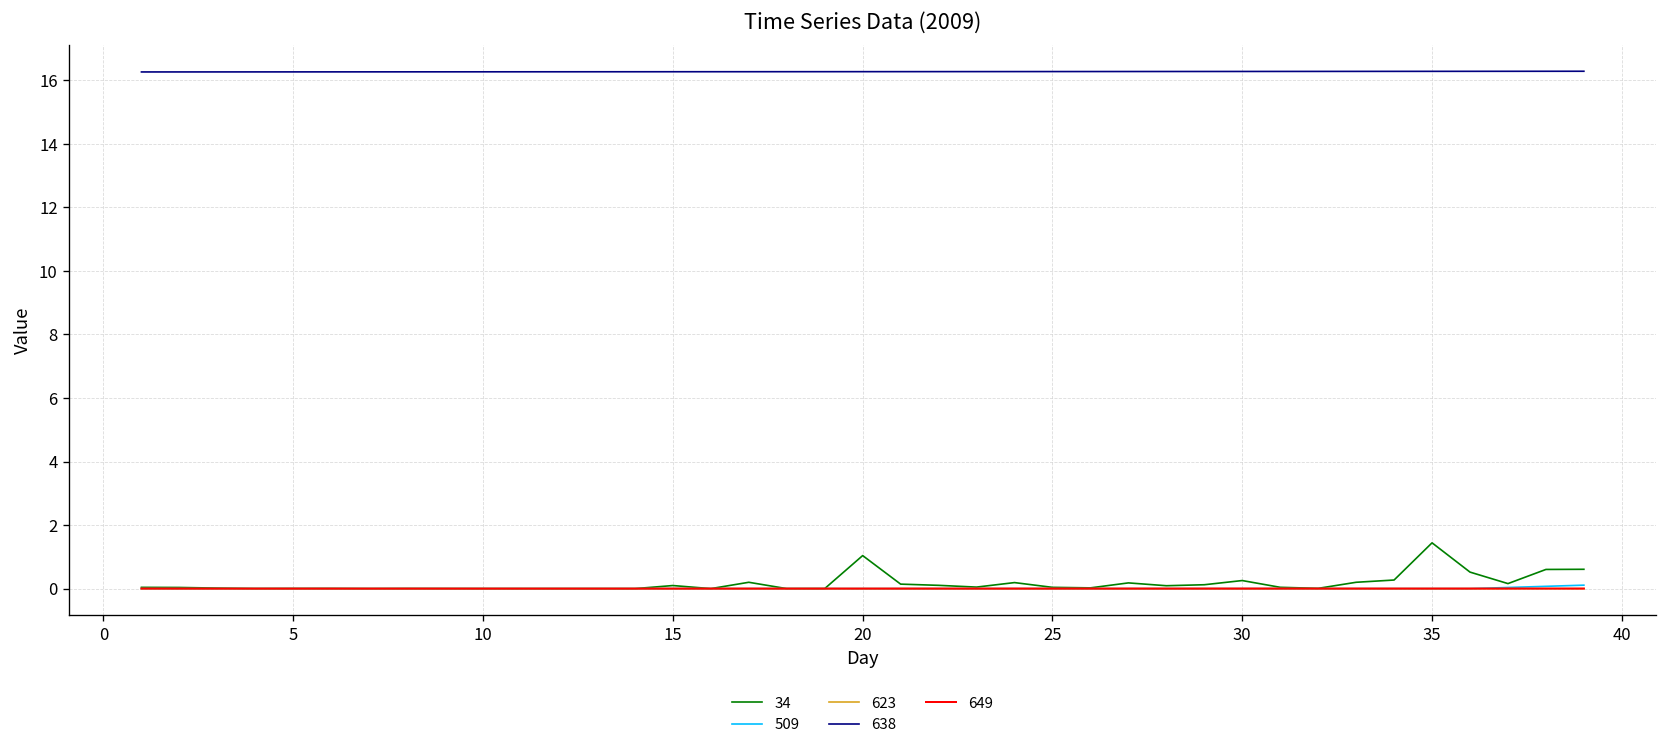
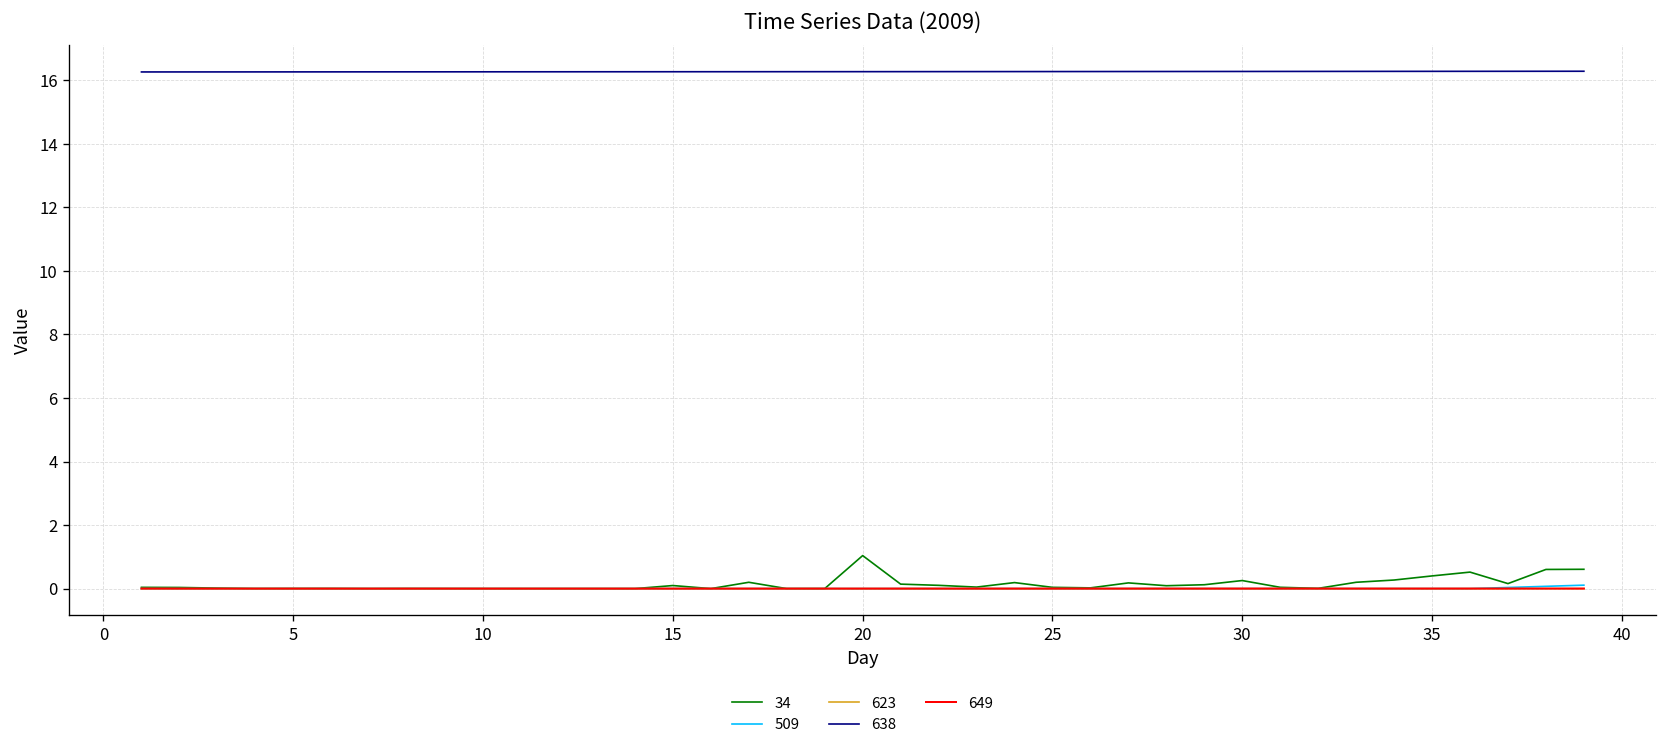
  {
    "34": {
      "15": 0.1,
      "20": 1.0,
      "30": 0.3,
-     "35": 1.4
+     "35": 0.4
    },
    "638": {
      "5": 16.3,
      "10": 16.3,
      "15": 16.3,
      "20": 16.3,
      "25": 16.3,
      "30": 16.3,
      "35": 16.3
    }
  }
